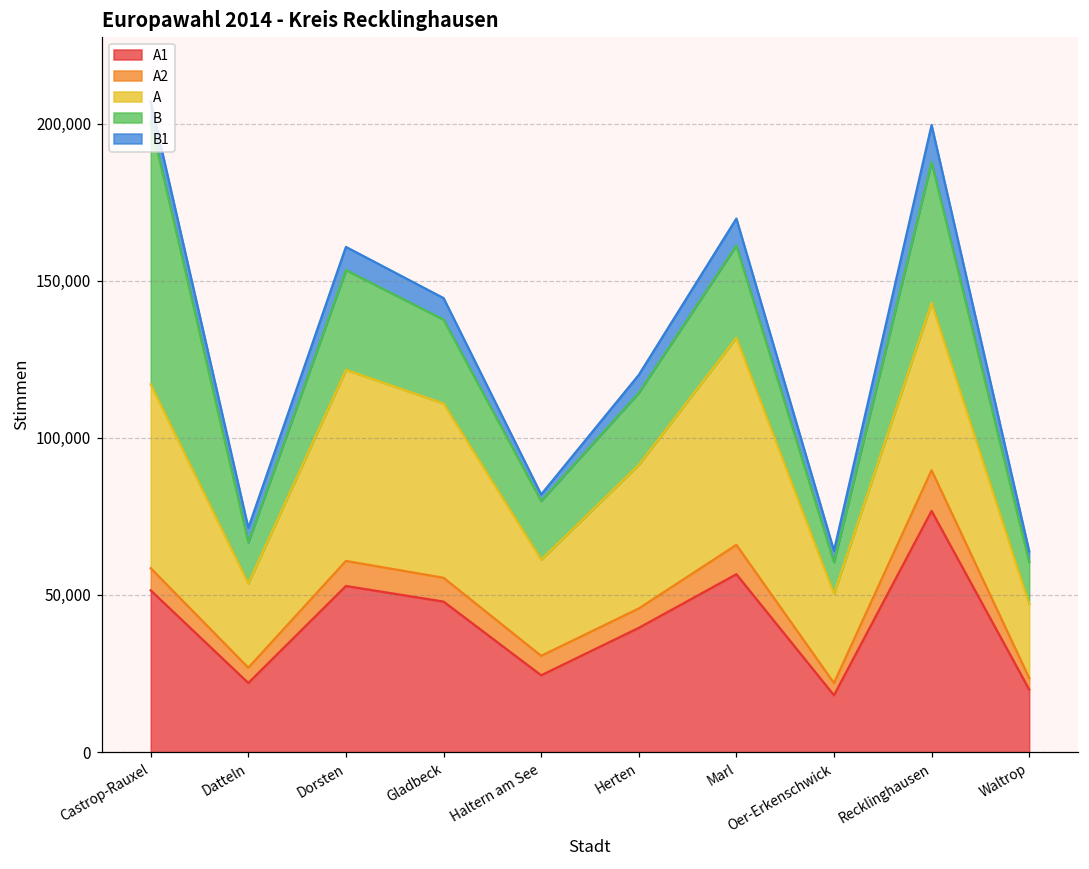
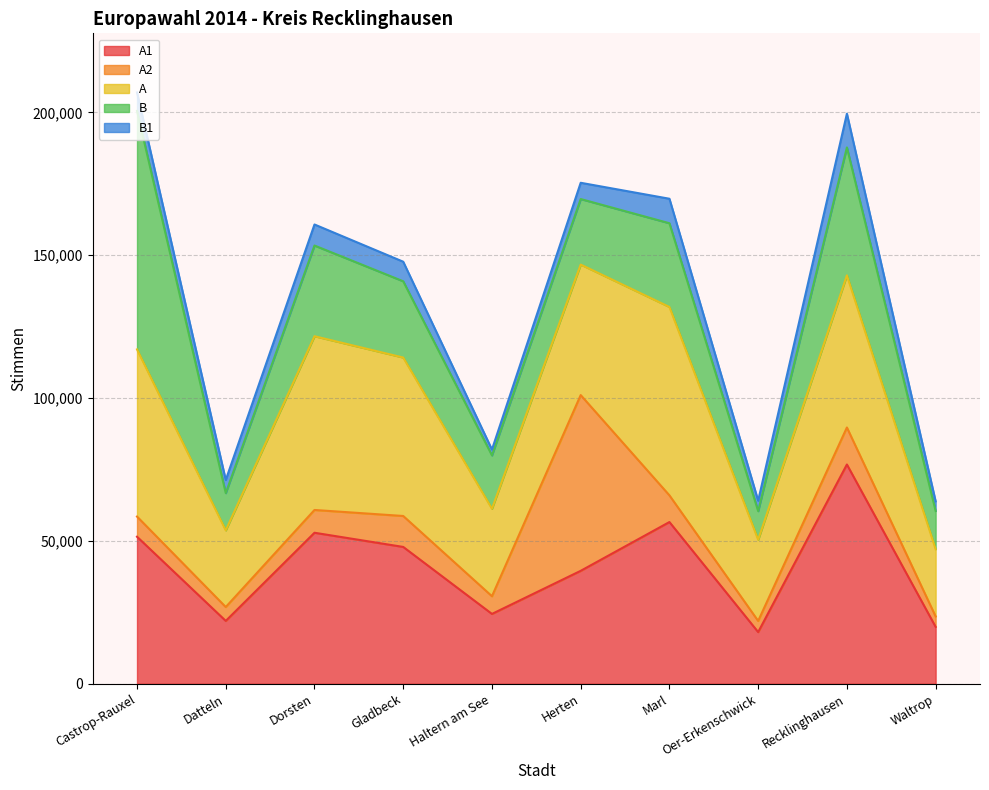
  {
    "A1": {
      "Castrop-Rauxel": "51,000",
      "Datteln": "22,000",
      "Dorsten": "53,000",
      "Gladbeck": "48,000",
      "Haltern am See": "24,000",
      "Herten": "40,000",
      "Marl": "57,000",
      "Oer-Erkenschwick": "18,000",
      "Recklinghausen": "77,000",
      "Waltrop": "20,000"
    },
    "A2": {
      "Castrop-Rauxel": "7,000",
      "Datteln": "5,000",
      "Dorsten": "8,000",
-     "Gladbeck": "8,000",
+     "Gladbeck": "11,000",
      "Haltern am See": "6,000",
-     "Herten": "6,000",
+     "Herten": "62,000",
      "Marl": "9,000",
      "Oer-Erkenschwick": "4,000",
      "Recklinghausen": "13,000",
      "Waltrop": "4,000"
    },
    "A": {
      "Castrop-Rauxel": "59,000",
      "Datteln": "27,000",
      "Dorsten": "61,000",
      "Gladbeck": "55,000",
      "Haltern am See": "31,000",
      "Herten": "46,000",
      "Marl": "66,000",
      "Oer-Erkenschwick": "28,000",
      "Recklinghausen": "53,000",
      "Waltrop": "24,000"
    },
    "B": {
      "Datteln": "13,000",
      "Dorsten": "32,000",
      "Gladbeck": "27,000",
      "Haltern am See": "19,000",
      "Herten": "23,000",
      "Marl": "29,000",
      "Oer-Erkenschwick": "10,000",
      "Recklinghausen": "45,000",
      "Waltrop": "13,000"
    },
    "B1": {
      "Datteln": "5,000",
      "Dorsten": "7,000",
      "Gladbeck": "7,000",
      "Haltern am See": "2,000",
      "Herten": "6,000",
      "Marl": "9,000",
      "Oer-Erkenschwick": "4,000",
      "Recklinghausen": "12,000",
      "Waltrop": "3,000"
    }
  }
